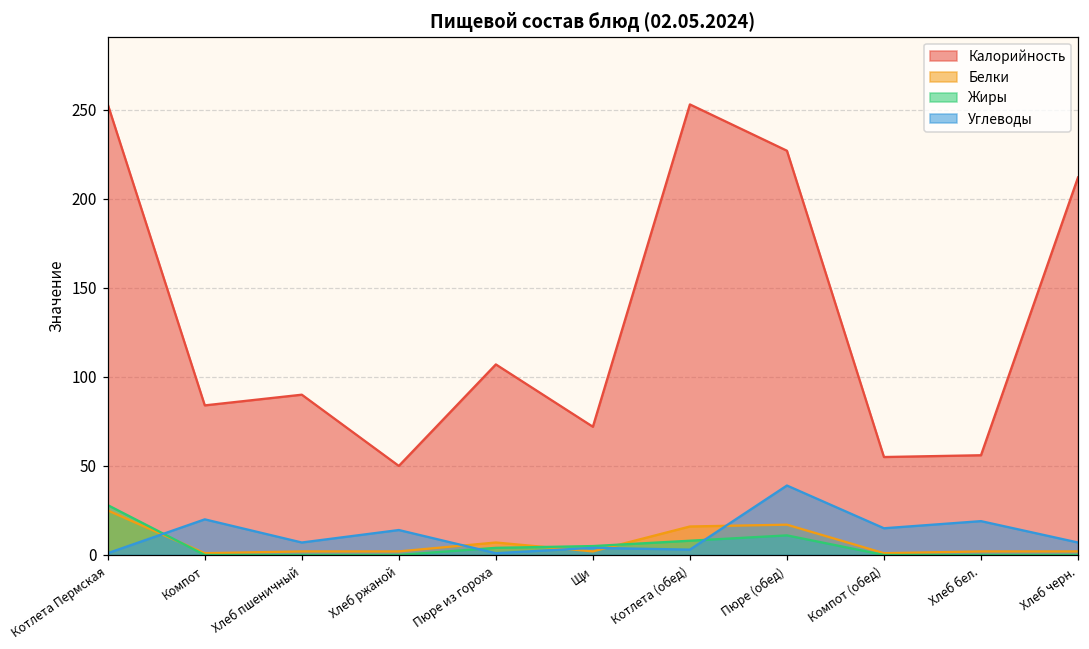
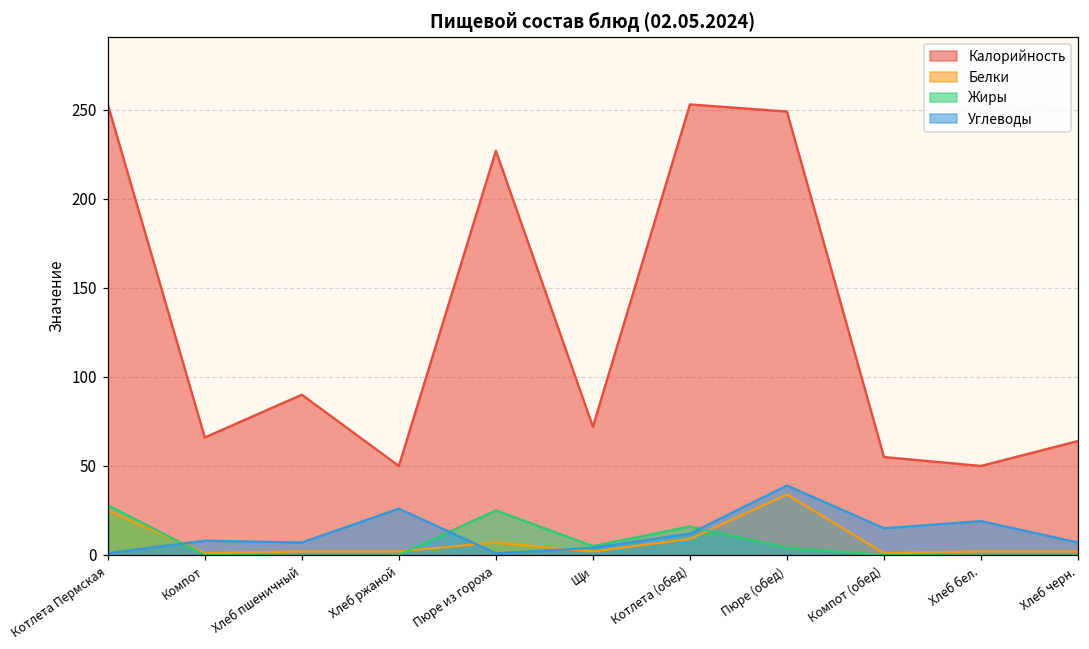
  {
    "Калорийность": {
      "Котлета Пермская": 253,
-     "Компот": 84,
+     "Компот": 66,
      "Хлеб пшеничный": 90,
      "Хлеб ржаной": 50,
-     "Пюре из гороха": 107,
+     "Пюре из гороха": 227,
      "Щи": 72,
      "Котлета (обед)": 253,
-     "Пюре (обед)": 227,
+     "Пюре (обед)": 249,
      "Компот (обед)": 55,
-     "Хлеб бел.": 56,
-     "Хлеб черн.": 212
+     "Хлеб бел.": 50,
+     "Хлеб черн.": 64
    },
    "Белки": {
      "Котлета Пермская": 25,
      "Хлеб пшеничный": 2,
      "Хлеб ржаной": 2,
      "Пюре из гороха": 7,
      "Щи": 2,
-     "Котлета (обед)": 16,
-     "Пюре (обед)": 17,
+     "Котлета (обед)": 9,
+     "Пюре (обед)": 34,
      "Хлеб бел.": 2,
      "Хлеб черн.": 2
    },
    "Жиры": {
      "Котлета Пермская": 28,
      "Хлеб пшеничный": 0,
      "Хлеб ржаной": 0,
-     "Пюре из гороха": 4,
-     "Котлета (обед)": 8,
-     "Пюре (обед)": 11,
+     "Пюре из гороха": 25,
+     "Котлета (обед)": 16,
+     "Пюре (обед)": 4,
      "Хлеб бел.": 0,
      "Хлеб черн.": 0
    },
    "Углеводы": {
      "Котлета Пермская": 1,
-     "Компот": 20,
+     "Компот": 8,
      "Хлеб пшеничный": 7,
-     "Хлеб ржаной": 14,
+     "Хлеб ржаной": 26,
      "Пюре из гороха": 1,
-     "Котлета (обед)": 3,
+     "Котлета (обед)": 12,
      "Пюре (обед)": 39,
      "Компот (обед)": 15,
      "Хлеб бел.": 19,
      "Хлеб черн.": 7
    }
  }
